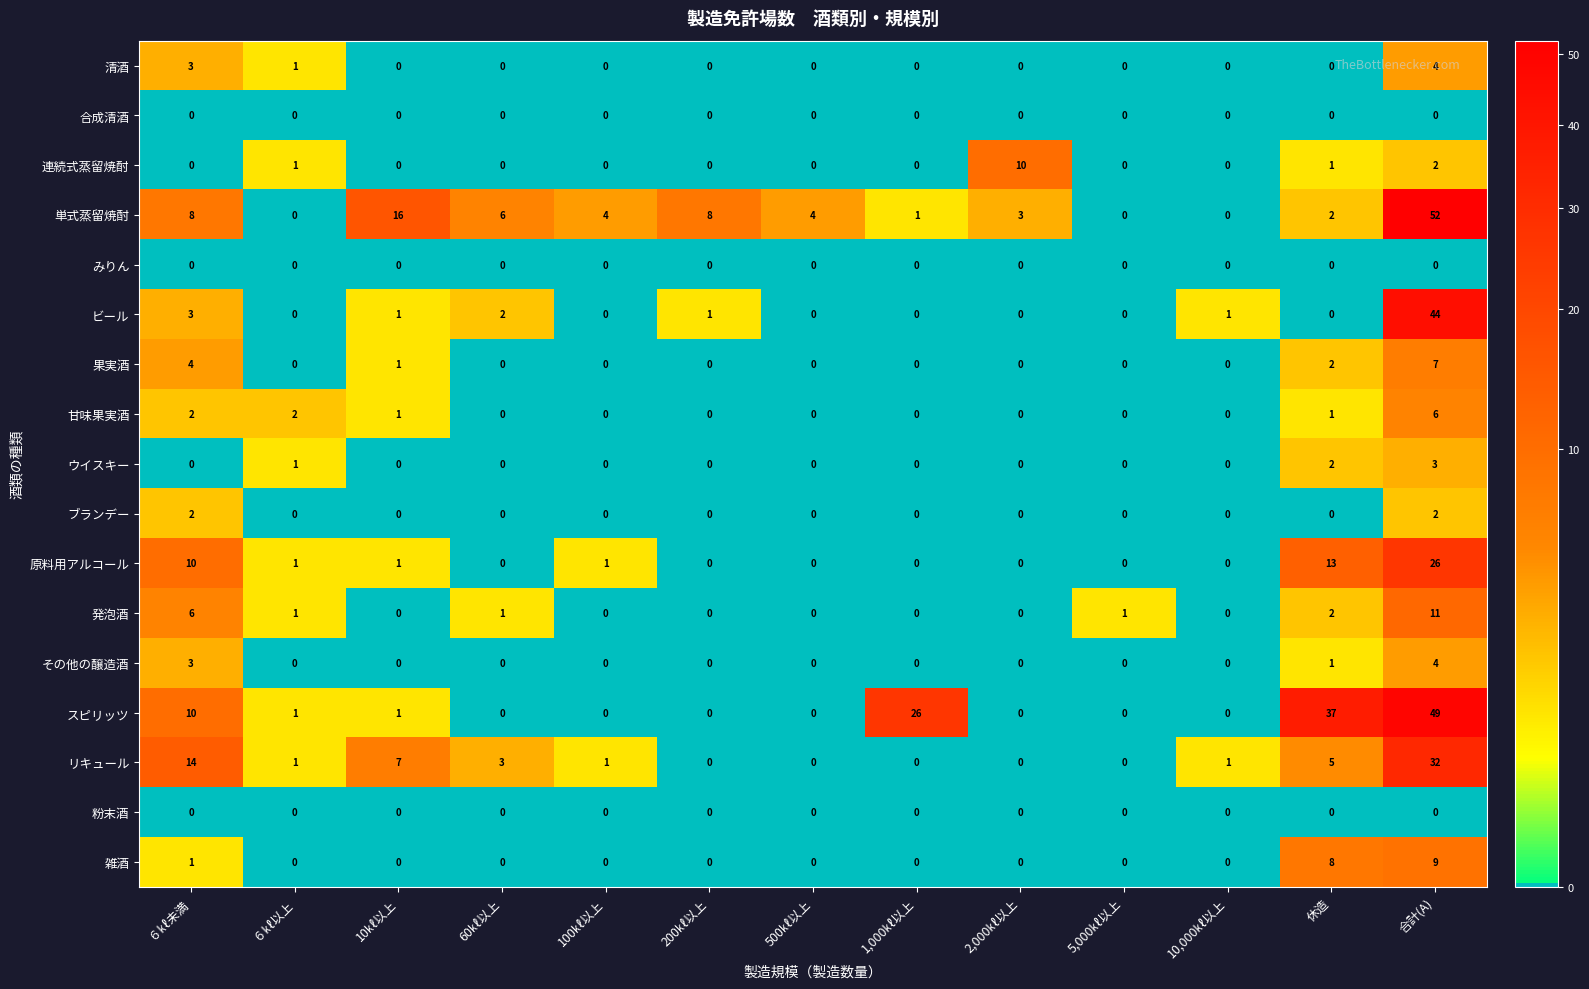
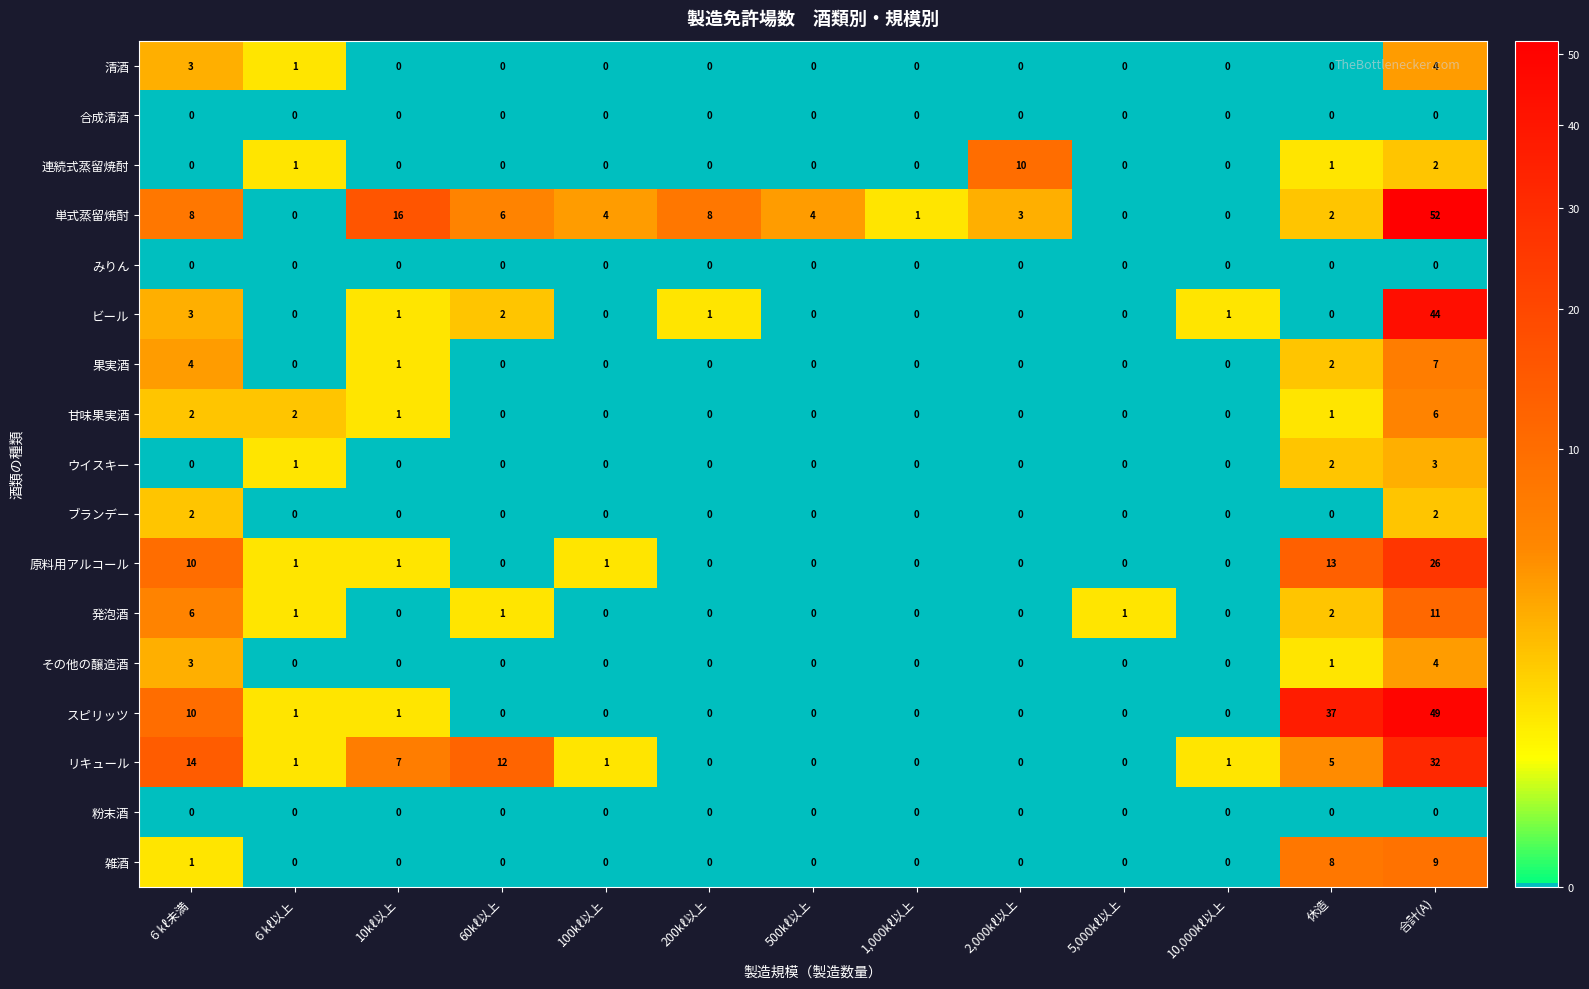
  {
    "スピリッツ": {
      "６㎘未満": 10,
      "６㎘以上": 1,
      "10㎘以上": 1,
      "60㎘以上": 0,
      "100㎘以上": 0,
      "200㎘以上": 0,
      "500㎘以上": 0,
-     "1,000㎘以上": 26,
+     "1,000㎘以上": 0,
      "2,000㎘以上": 0,
      "5,000㎘以上": 0,
      "10,000㎘以上": 0,
      "休造": 37,
      "合計(A)": 49
    },
    "リキュール": {
      "６㎘未満": 14,
      "６㎘以上": 1,
      "10㎘以上": 7,
-     "60㎘以上": 3,
+     "60㎘以上": 12,
      "100㎘以上": 1,
      "200㎘以上": 0,
      "500㎘以上": 0,
      "1,000㎘以上": 0,
      "2,000㎘以上": 0,
      "5,000㎘以上": 0,
      "10,000㎘以上": 1,
      "休造": 5,
      "合計(A)": 32
    }
  }
